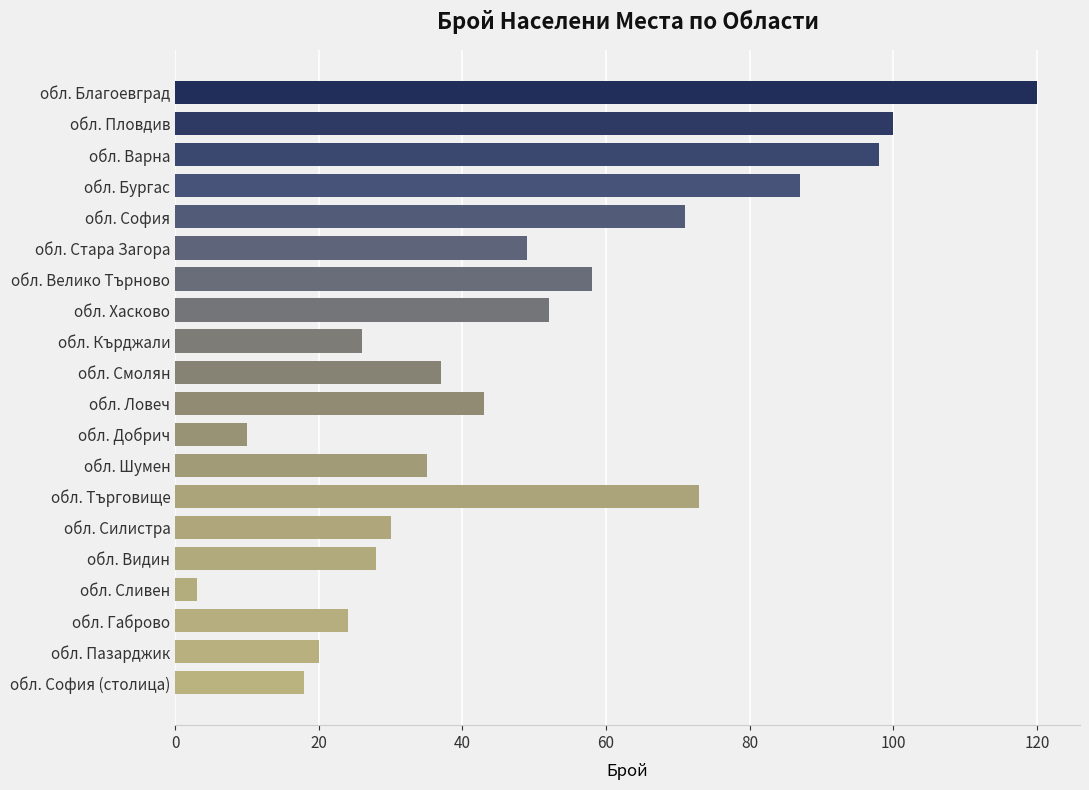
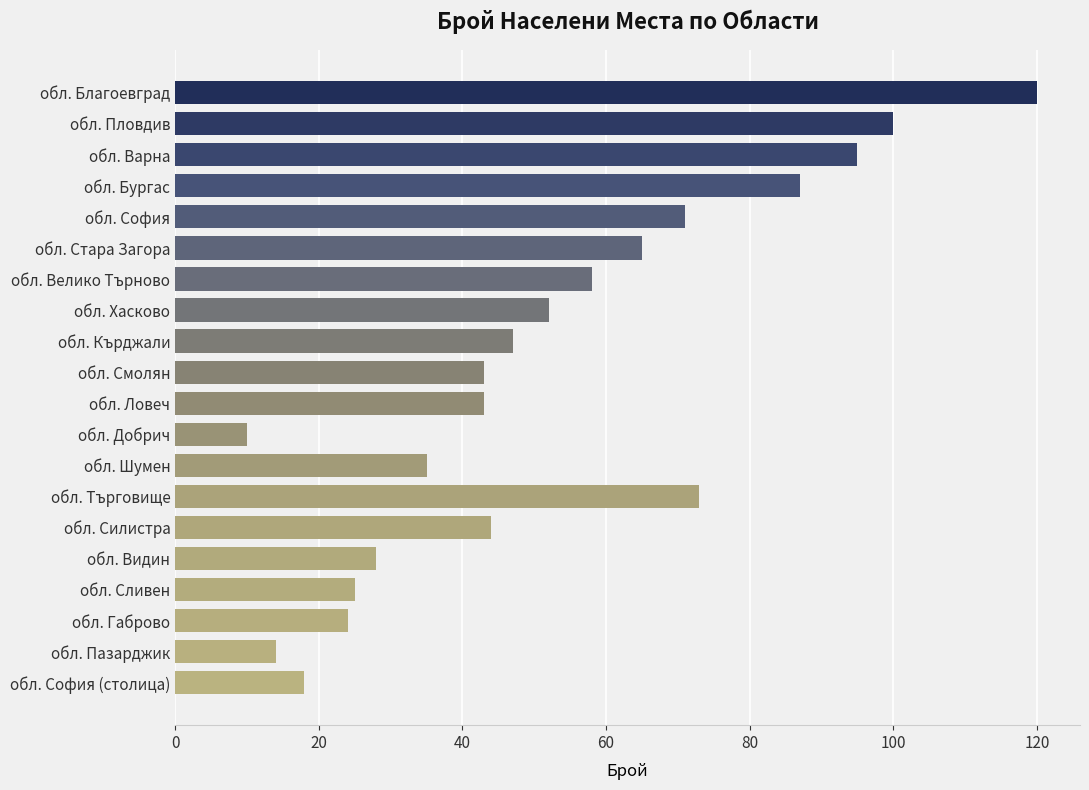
  {
    "обл. Благоевград": 120,
    "обл. Пловдив": 100,
-   "обл. Варна": 98,
+   "обл. Варна": 95,
    "обл. Бургас": 87,
    "обл. София": 71,
-   "обл. Стара Загора": 49,
+   "обл. Стара Загора": 65,
    "обл. Велико Търново": 58,
    "обл. Хасково": 52,
-   "обл. Кърджали": 26,
-   "обл. Смолян": 37,
+   "обл. Кърджали": 47,
+   "обл. Смолян": 43,
    "обл. Ловеч": 43,
    "обл. Добрич": 10,
    "обл. Шумен": 35,
    "обл. Търговище": 73,
-   "обл. Силистра": 30,
+   "обл. Силистра": 44,
    "обл. Видин": 28,
-   "обл. Сливен": 3,
+   "обл. Сливен": 25,
    "обл. Габрово": 24,
-   "обл. Пазарджик": 20,
+   "обл. Пазарджик": 14,
    "обл. София (столица)": 18
  }
